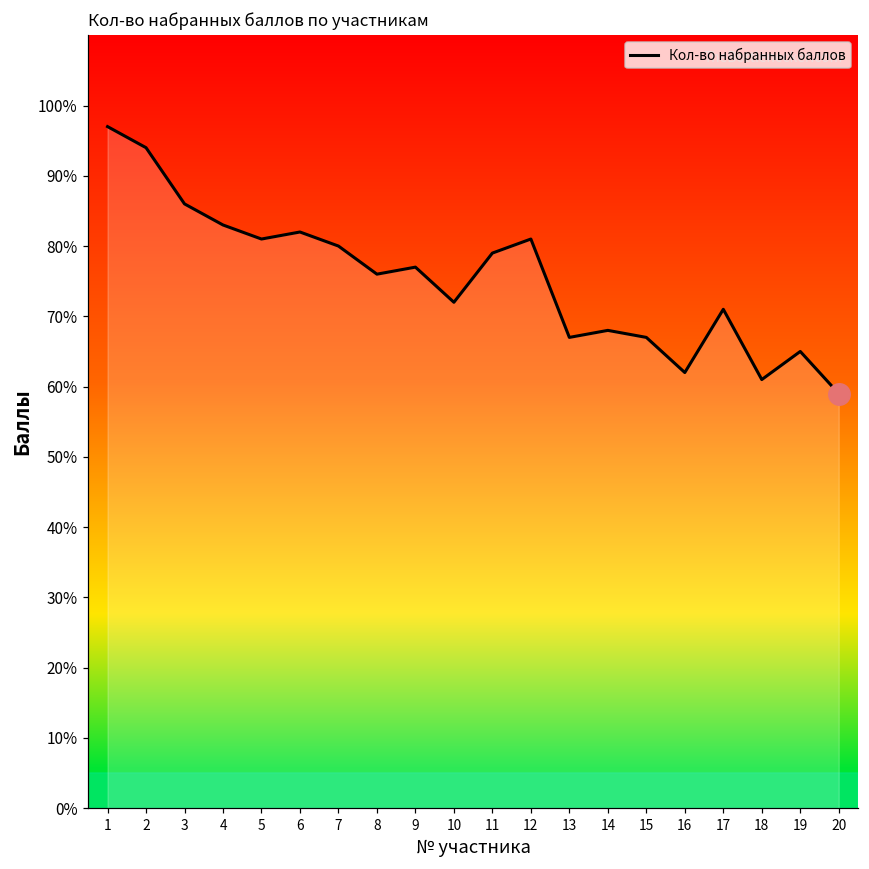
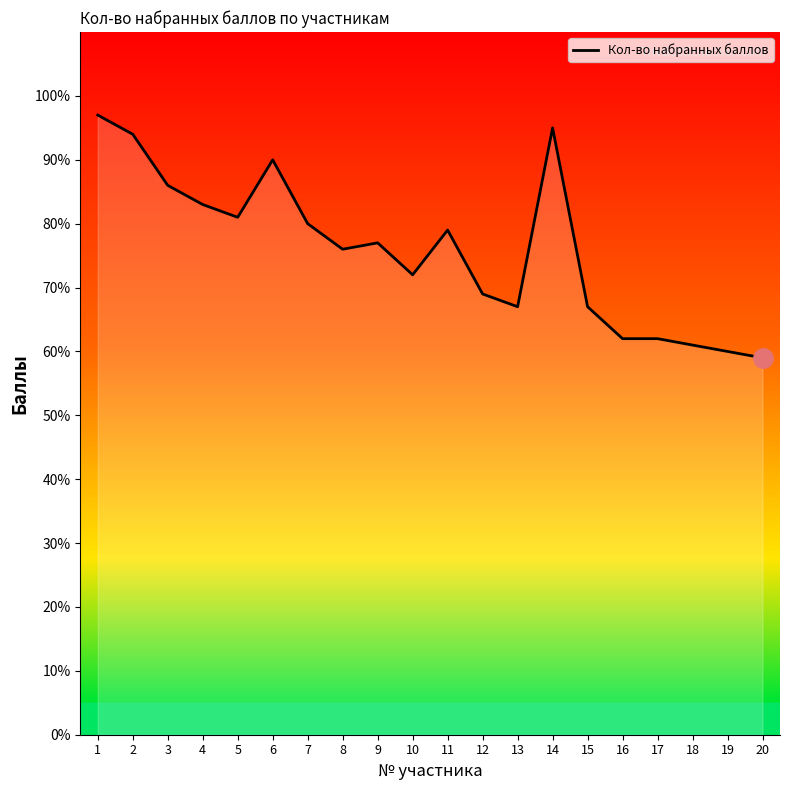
  {
    "Кол-во набранных баллов": {
      "1": "97%",
      "2": "94%",
      "3": "86%",
      "4": "83%",
      "5": "81%",
-     "6": "82%",
+     "6": "90%",
      "7": "80%",
      "8": "76%",
      "9": "77%",
      "10": "72%",
      "11": "79%",
-     "12": "81%",
+     "12": "69%",
      "13": "67%",
-     "14": "68%",
+     "14": "95%",
      "15": "67%",
      "16": "62%",
-     "17": "71%",
+     "17": "62%",
      "18": "61%",
-     "19": "65%"
+     "19": "60%"
    }
  }
